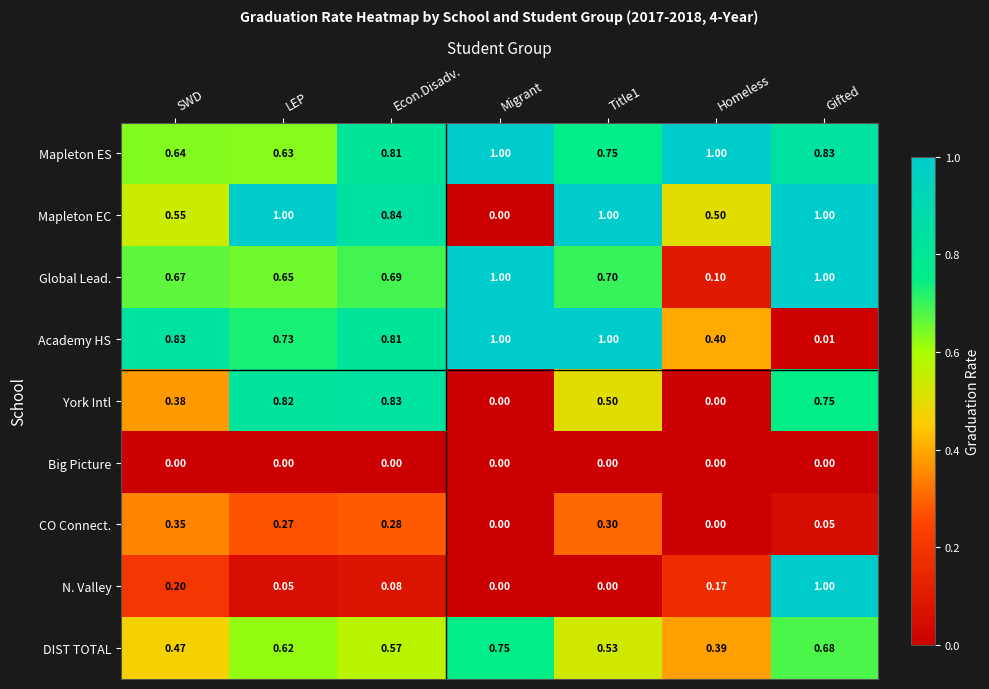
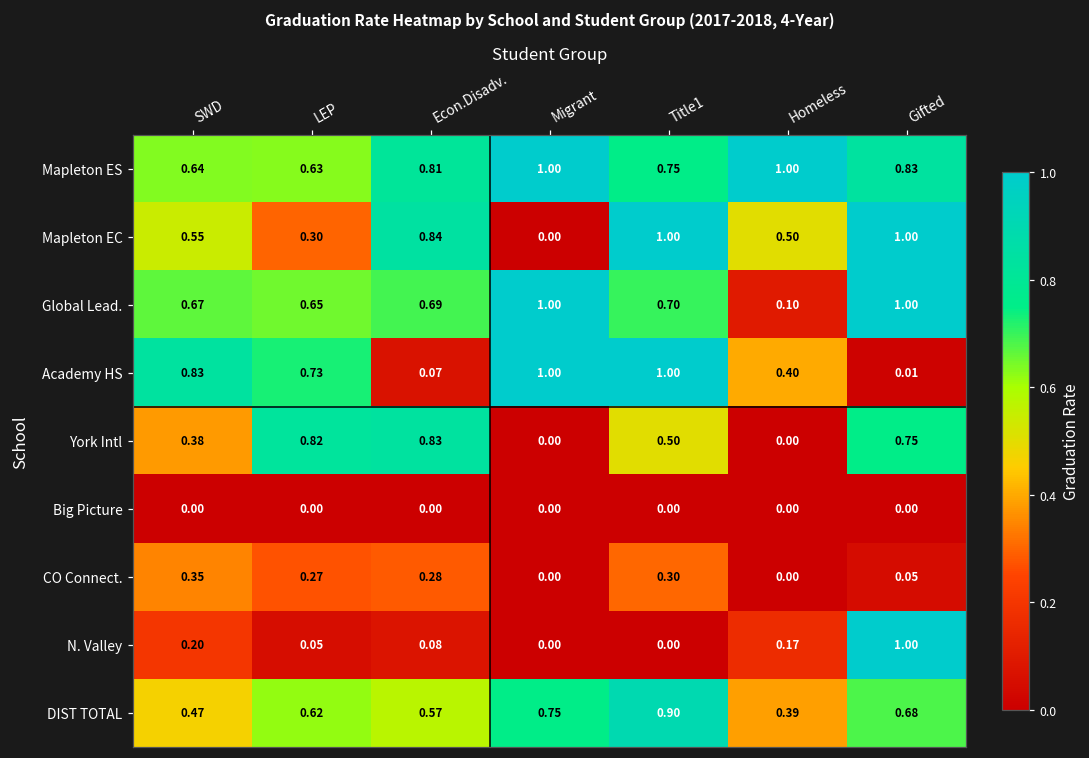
  {
    "Mapleton ES": {
      "SWD": 0.64,
      "LEP": 0.63,
      "Econ.Disadv.": 0.81,
      "Migrant": 1.00,
      "Title1": 0.75,
      "Homeless": 1.00,
      "Gifted": 0.83
    },
    "Mapleton EC": {
      "SWD": 0.55,
-     "LEP": 1.00,
+     "LEP": 0.30,
      "Econ.Disadv.": 0.84,
      "Migrant": 0.00,
      "Title1": 1.00,
      "Homeless": 0.50,
      "Gifted": 1.00
    },
    "Global Lead.": {
      "SWD": 0.67,
      "LEP": 0.65,
      "Econ.Disadv.": 0.69,
      "Migrant": 1.00,
      "Title1": 0.70,
      "Homeless": 0.10,
      "Gifted": 1.00
    },
    "Academy HS": {
      "SWD": 0.83,
      "LEP": 0.73,
-     "Econ.Disadv.": 0.81,
+     "Econ.Disadv.": 0.07,
      "Migrant": 1.00,
      "Title1": 1.00,
      "Homeless": 0.40,
      "Gifted": 0.01
    },
    "York Intl": {
      "SWD": 0.38,
      "LEP": 0.82,
      "Econ.Disadv.": 0.83,
      "Migrant": 0.00,
      "Title1": 0.50,
      "Homeless": 0.00,
      "Gifted": 0.75
    },
    "Big Picture": {
      "SWD": 0.00,
      "LEP": 0.00,
      "Econ.Disadv.": 0.00,
      "Migrant": 0.00,
      "Title1": 0.00,
      "Homeless": 0.00,
      "Gifted": 0.00
    },
    "CO Connect.": {
      "SWD": 0.35,
      "LEP": 0.27,
      "Econ.Disadv.": 0.28,
      "Migrant": 0.00,
      "Title1": 0.30,
      "Homeless": 0.00,
      "Gifted": 0.05
    },
    "N. Valley": {
      "SWD": 0.20,
      "LEP": 0.05,
      "Econ.Disadv.": 0.08,
      "Migrant": 0.00,
      "Title1": 0.00,
      "Homeless": 0.17,
      "Gifted": 1.00
    },
    "DIST TOTAL": {
      "SWD": 0.47,
      "LEP": 0.62,
      "Econ.Disadv.": 0.57,
      "Migrant": 0.75,
-     "Title1": 0.53,
+     "Title1": 0.90,
      "Homeless": 0.39,
      "Gifted": 0.68
    }
  }
